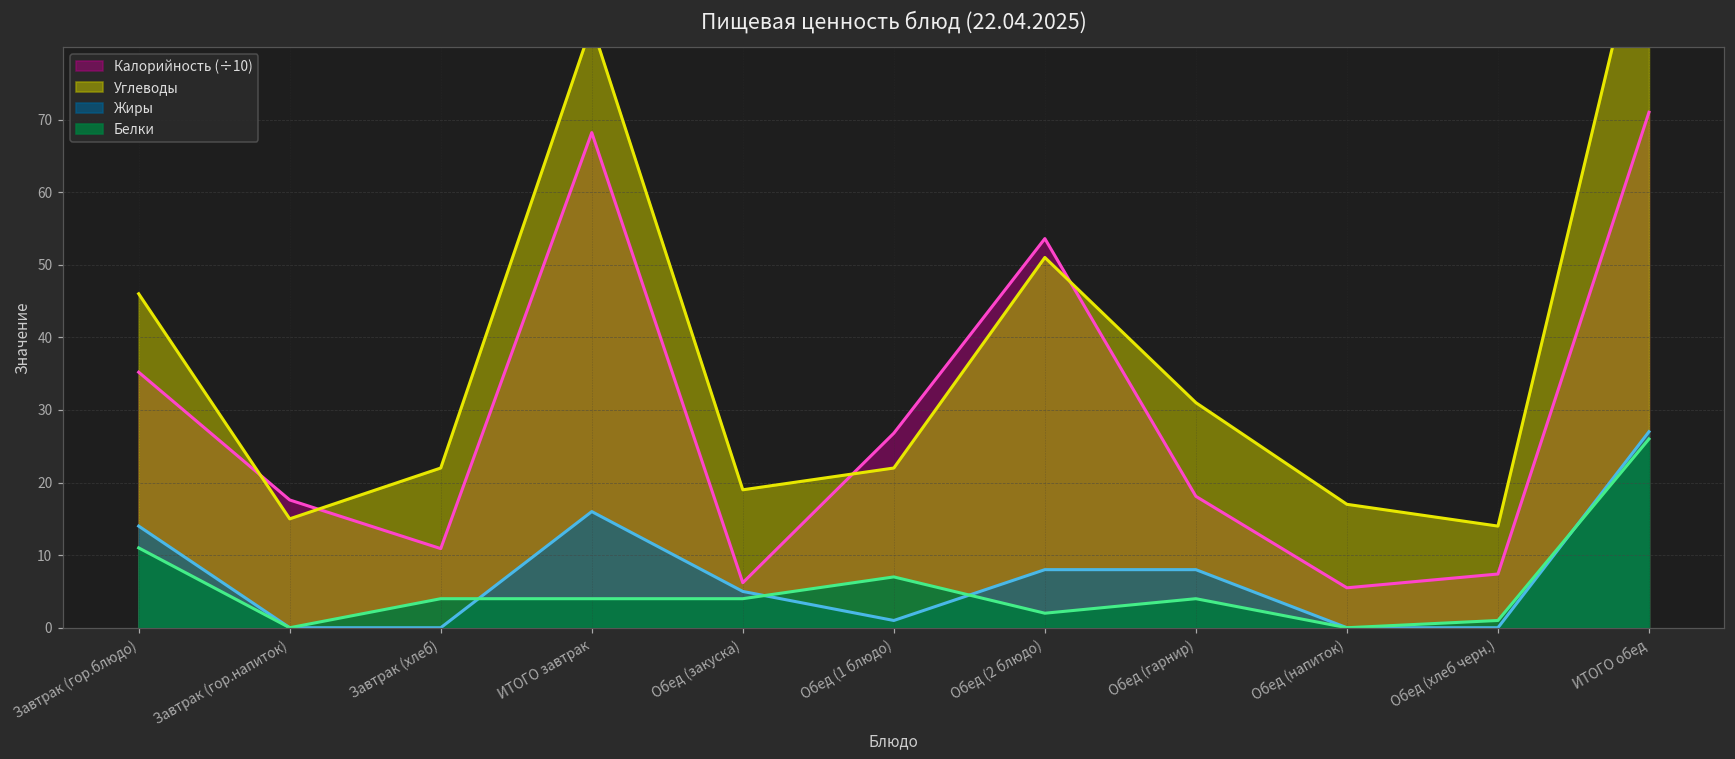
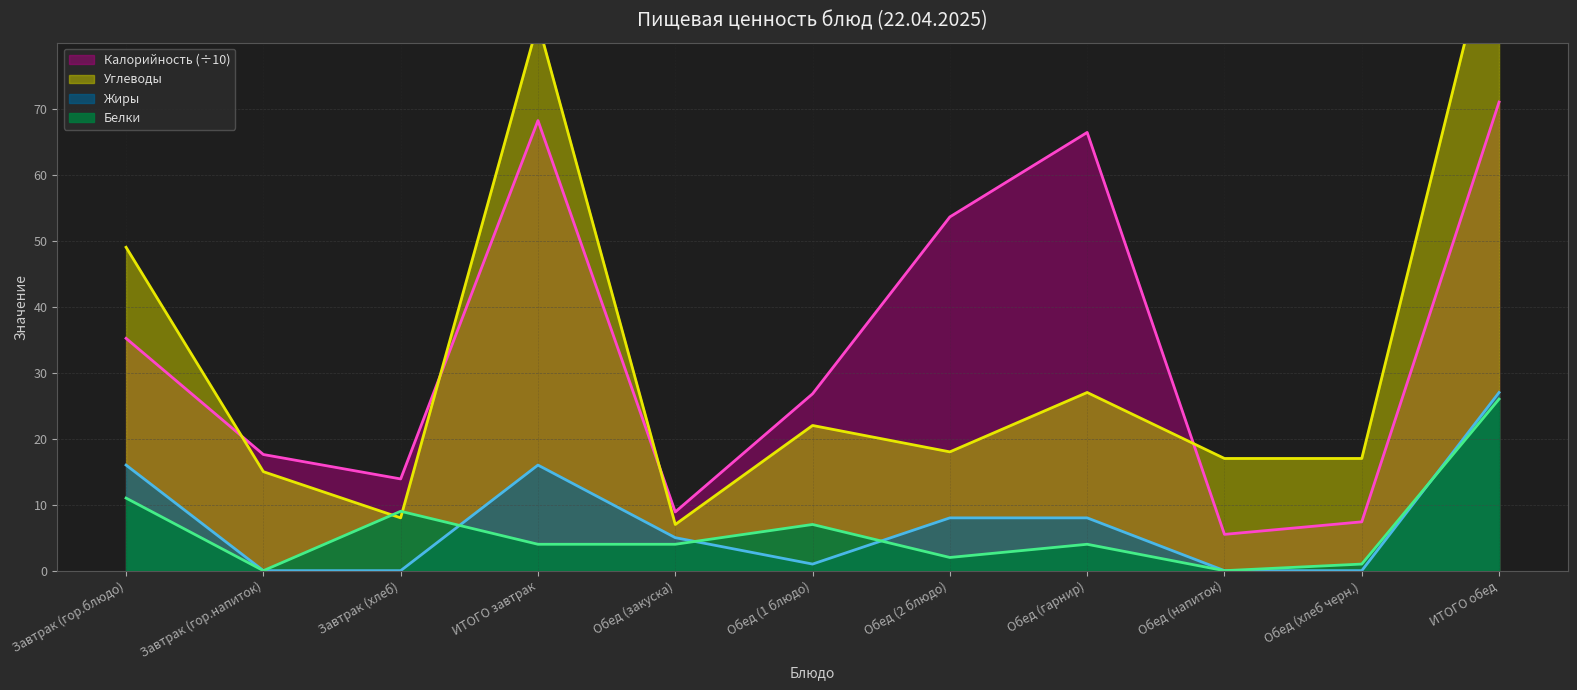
  {
    "Калорийность (÷10)": {
      "Завтрак (гор.блюдо)": 35,
      "Завтрак (гор.напиток)": 18,
-     "Завтрак (хлеб)": 11,
+     "Завтрак (хлеб)": 14,
      "ИТОГО завтрак": 68,
-     "Обед (закуска)": 6,
+     "Обед (закуска)": 9,
      "Обед (1 блюдо)": 27,
      "Обед (2 блюдо)": 54,
-     "Обед (гарнир)": 18,
+     "Обед (гарнир)": 66,
      "Обед (напиток)": 6,
      "Обед (хлеб черн.)": 7,
      "ИТОГО обед": 71
    },
    "Углеводы": {
-     "Завтрак (гор.блюдо)": 46,
+     "Завтрак (гор.блюдо)": 49,
      "Завтрак (гор.напиток)": 15,
-     "Завтрак (хлеб)": 22,
-     "Обед (закуска)": 19,
+     "Завтрак (хлеб)": 8,
+     "Обед (закуска)": 7,
      "Обед (1 блюдо)": 22,
-     "Обед (2 блюдо)": 51,
-     "Обед (гарнир)": 31,
+     "Обед (2 блюдо)": 18,
+     "Обед (гарнир)": 27,
      "Обед (напиток)": 17,
-     "Обед (хлеб черн.)": 14
+     "Обед (хлеб черн.)": 17
    },
    "Жиры": {
-     "Завтрак (гор.блюдо)": 14,
+     "Завтрак (гор.блюдо)": 16,
      "Завтрак (хлеб)": 0,
      "ИТОГО завтрак": 16,
      "Обед (закуска)": 5,
      "Обед (1 блюдо)": 1,
      "Обед (2 блюдо)": 8,
      "Обед (гарнир)": 8,
      "Обед (хлеб черн.)": 0,
      "ИТОГО обед": 27
    },
    "Белки": {
      "Завтрак (гор.блюдо)": 11,
-     "Завтрак (хлеб)": 4,
+     "Завтрак (хлеб)": 9,
      "ИТОГО завтрак": 4,
      "Обед (закуска)": 4,
      "Обед (1 блюдо)": 7,
      "Обед (2 блюдо)": 2,
      "Обед (гарнир)": 4,
      "Обед (хлеб черн.)": 1,
      "ИТОГО обед": 26
    }
  }
